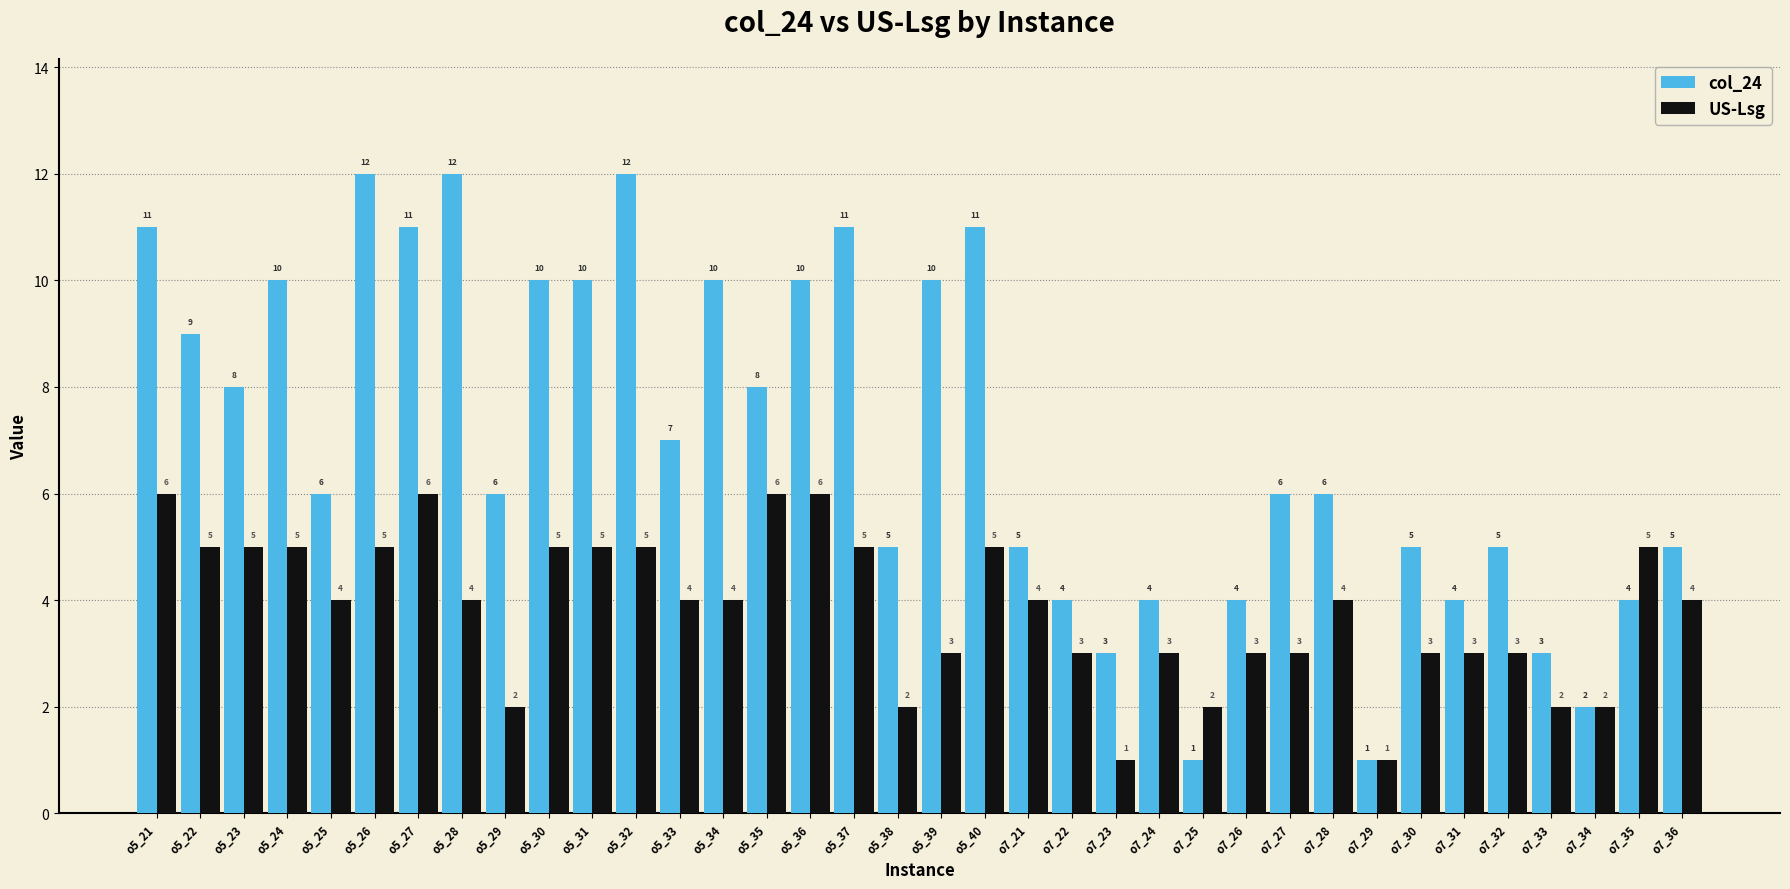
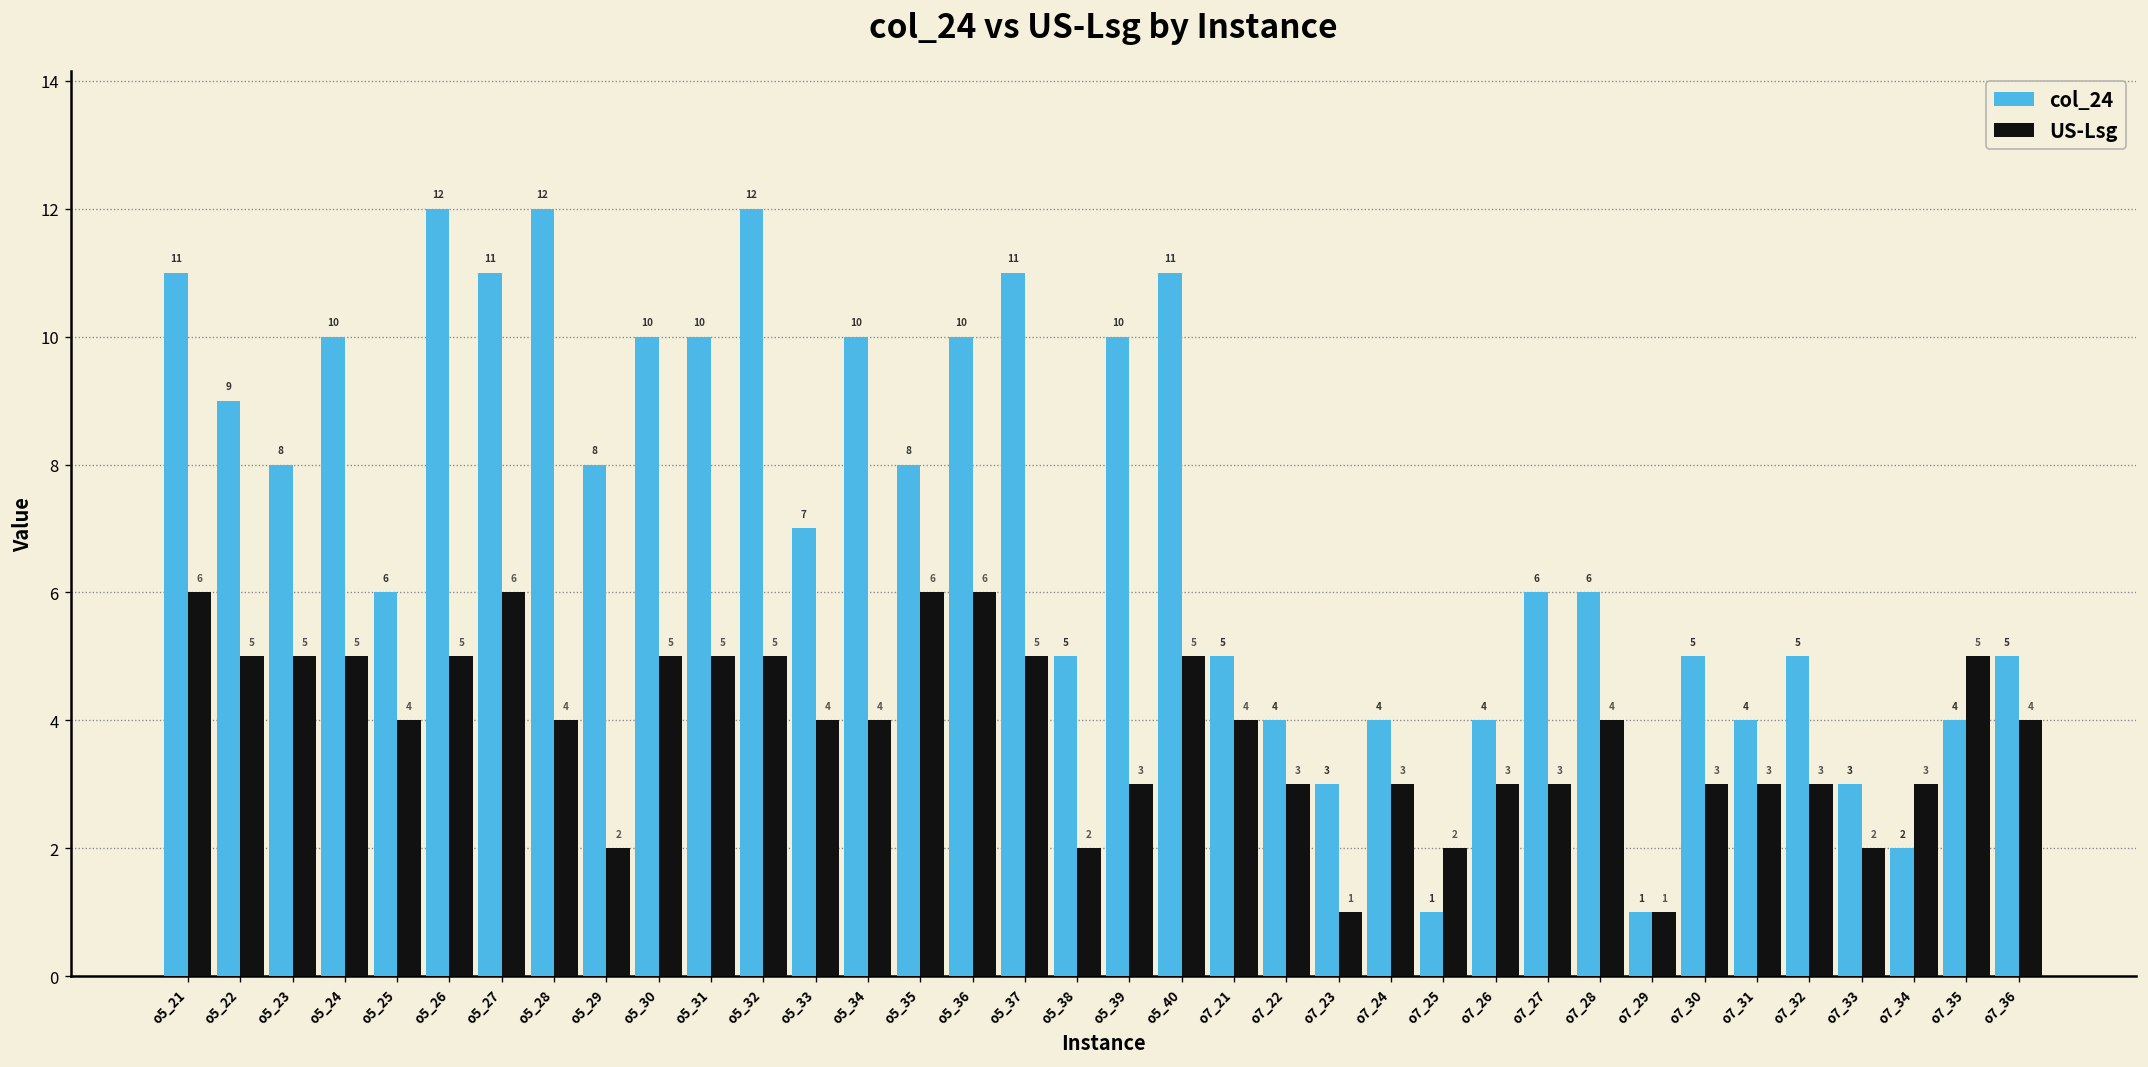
  {
    "col_24": {
      "o5_21": 11,
      "o5_22": 9,
      "o5_23": 8,
      "o5_24": 10,
      "o5_25": 6,
      "o5_26": 12,
      "o5_27": 11,
      "o5_28": 12,
-     "o5_29": 6,
+     "o5_29": 8,
      "o5_30": 10,
      "o5_31": 10,
      "o5_32": 12,
      "o5_33": 7,
      "o5_34": 10,
      "o5_35": 8,
      "o5_36": 10,
      "o5_37": 11,
      "o5_38": 5,
      "o5_39": 10,
      "o5_40": 11,
      "o7_21": 5,
      "o7_22": 4,
      "o7_23": 3,
      "o7_24": 4,
      "o7_25": 1,
      "o7_26": 4,
      "o7_27": 6,
      "o7_28": 6,
      "o7_29": 1,
      "o7_30": 5,
      "o7_31": 4,
      "o7_32": 5,
      "o7_33": 3,
      "o7_34": 2,
      "o7_35": 4,
      "o7_36": 5
    },
    "US-Lsg": {
      "o5_21": 6,
      "o5_22": 5,
      "o5_23": 5,
      "o5_24": 5,
      "o5_25": 4,
      "o5_26": 5,
      "o5_27": 6,
      "o5_28": 4,
      "o5_29": 2,
      "o5_30": 5,
      "o5_31": 5,
      "o5_32": 5,
      "o5_33": 4,
      "o5_34": 4,
      "o5_35": 6,
      "o5_36": 6,
      "o5_37": 5,
      "o5_38": 2,
      "o5_39": 3,
      "o5_40": 5,
      "o7_21": 4,
      "o7_22": 3,
      "o7_23": 1,
      "o7_24": 3,
      "o7_25": 2,
      "o7_26": 3,
      "o7_27": 3,
      "o7_28": 4,
      "o7_29": 1,
      "o7_30": 3,
      "o7_31": 3,
      "o7_32": 3,
      "o7_33": 2,
-     "o7_34": 2,
+     "o7_34": 3,
      "o7_35": 5,
      "o7_36": 4
    }
  }
